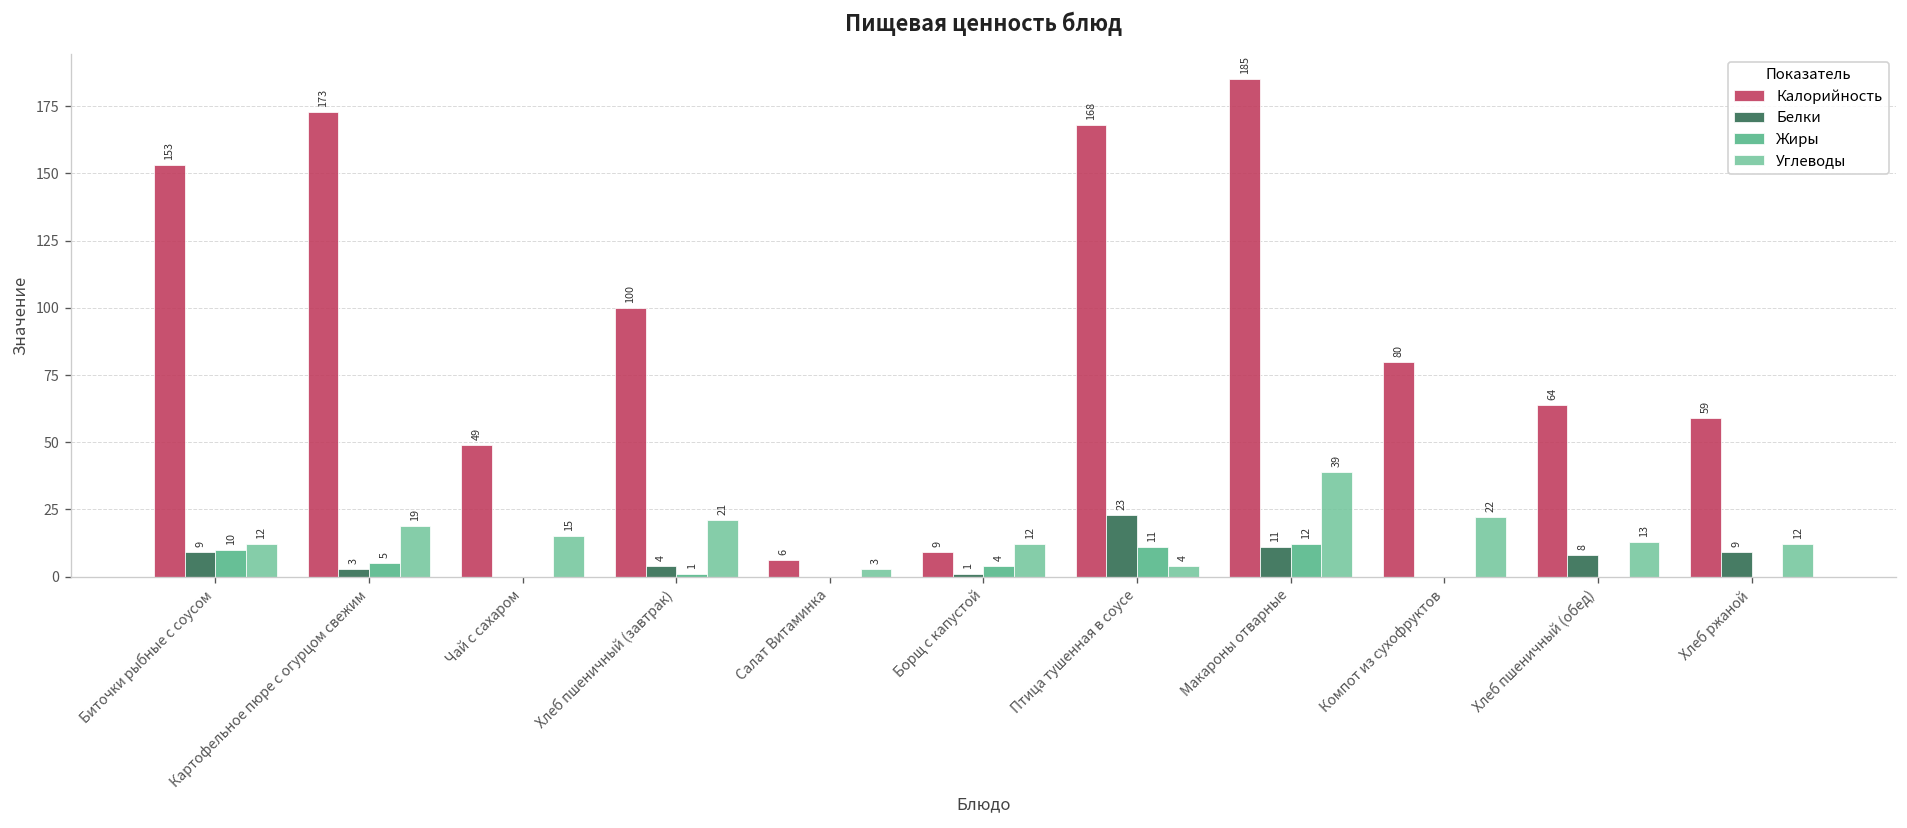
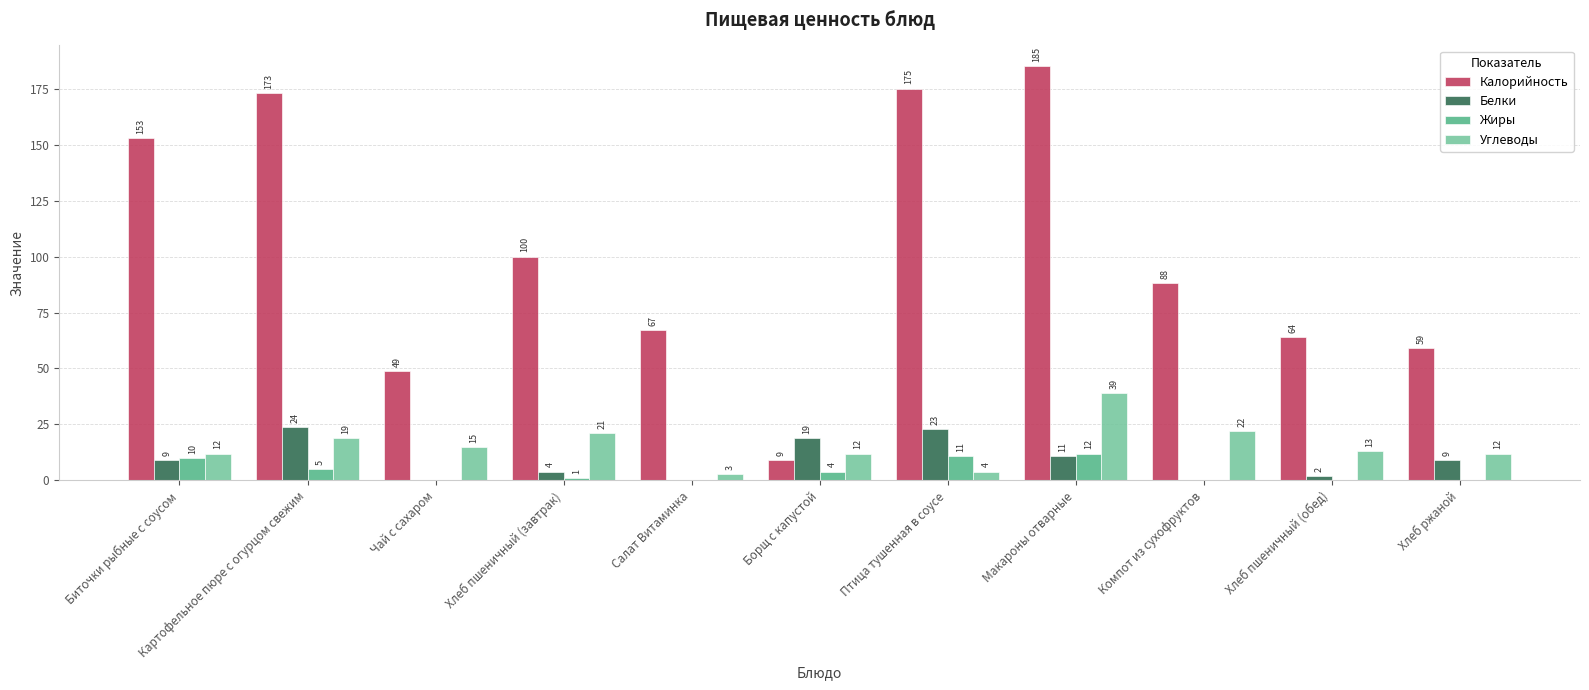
  {
    "Калорийность": {
      "Биточки рыбные с соусом": 153,
      "Картофельное пюре с огурцом свежим": 173,
      "Чай с сахаром": 49,
      "Хлеб пшеничный (завтрак)": 100,
-     "Салат Витаминка": 6,
+     "Салат Витаминка": 67,
      "Борщ с капустой": 9,
-     "Птица тушенная в соусе": 168,
+     "Птица тушенная в соусе": 175,
      "Макароны отварные": 185,
-     "Компот из сухофруктов": 80,
+     "Компот из сухофруктов": 88,
      "Хлеб пшеничный (обед)": 64,
      "Хлеб ржаной": 59
    },
    "Белки": {
      "Биточки рыбные с соусом": 9,
-     "Картофельное пюре с огурцом свежим": 3,
+     "Картофельное пюре с огурцом свежим": 24,
      "Хлеб пшеничный (завтрак)": 4,
-     "Борщ с капустой": 1,
+     "Борщ с капустой": 19,
      "Птица тушенная в соусе": 23,
      "Макароны отварные": 11,
-     "Хлеб пшеничный (обед)": 8,
+     "Хлеб пшеничный (обед)": 2,
      "Хлеб ржаной": 9
    }
  }
